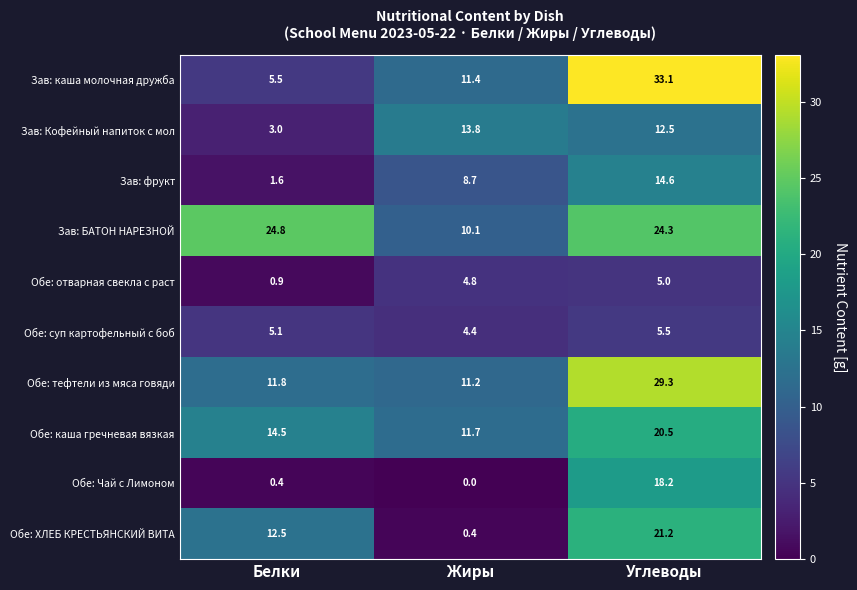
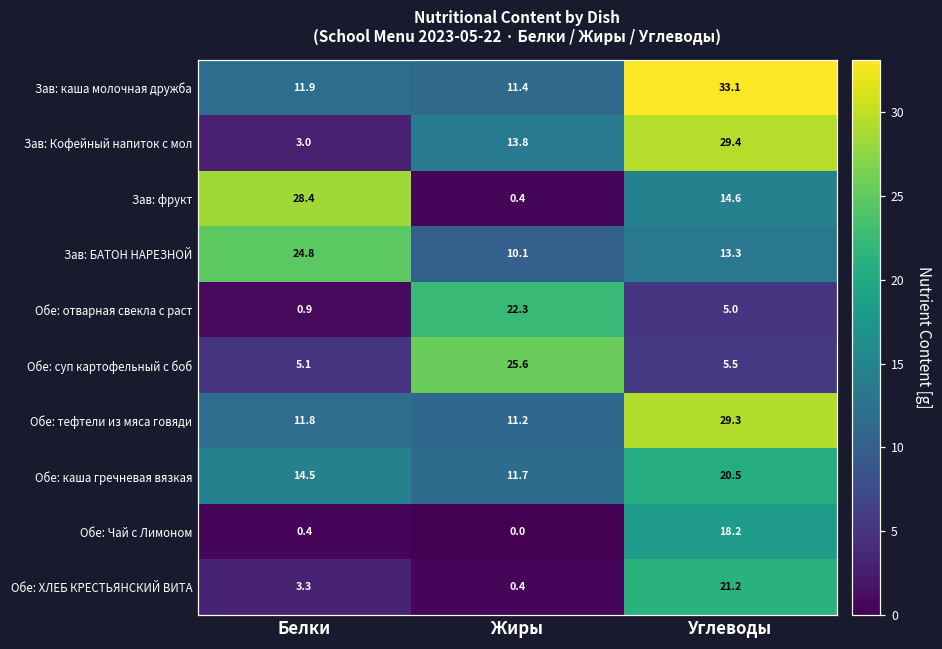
  {
    "Зав: каша молочная дружба": {
-     "Белки": 5.5,
+     "Белки": 11.9,
      "Жиры": 11.4,
      "Углеводы": 33.1
    },
    "Зав: Кофейный напиток с мол": {
      "Белки": 3.0,
      "Жиры": 13.8,
-     "Углеводы": 12.5
+     "Углеводы": 29.4
    },
    "Зав: фрукт": {
-     "Белки": 1.6,
-     "Жиры": 8.7,
+     "Белки": 28.4,
+     "Жиры": 0.4,
      "Углеводы": 14.6
    },
    "Зав: БАТОН НАРЕЗНОЙ": {
      "Белки": 24.8,
      "Жиры": 10.1,
-     "Углеводы": 24.3
+     "Углеводы": 13.3
    },
    "Обе: отварная свекла с раст": {
      "Белки": 0.9,
-     "Жиры": 4.8,
+     "Жиры": 22.3,
      "Углеводы": 5.0
    },
    "Обе: суп картофельный с боб": {
      "Белки": 5.1,
-     "Жиры": 4.4,
+     "Жиры": 25.6,
      "Углеводы": 5.5
    },
    "Обе: тефтели из мяса говяди": {
      "Белки": 11.8,
      "Жиры": 11.2,
      "Углеводы": 29.3
    },
    "Обе: каша гречневая вязкая": {
      "Белки": 14.5,
      "Жиры": 11.7,
      "Углеводы": 20.5
    },
    "Обе: Чай с Лимоном": {
      "Белки": 0.4,
      "Жиры": 0.0,
      "Углеводы": 18.2
    },
    "Обе: ХЛЕБ КРЕСТЬЯНСКИЙ ВИТА": {
-     "Белки": 12.5,
+     "Белки": 3.3,
      "Жиры": 0.4,
      "Углеводы": 21.2
    }
  }
